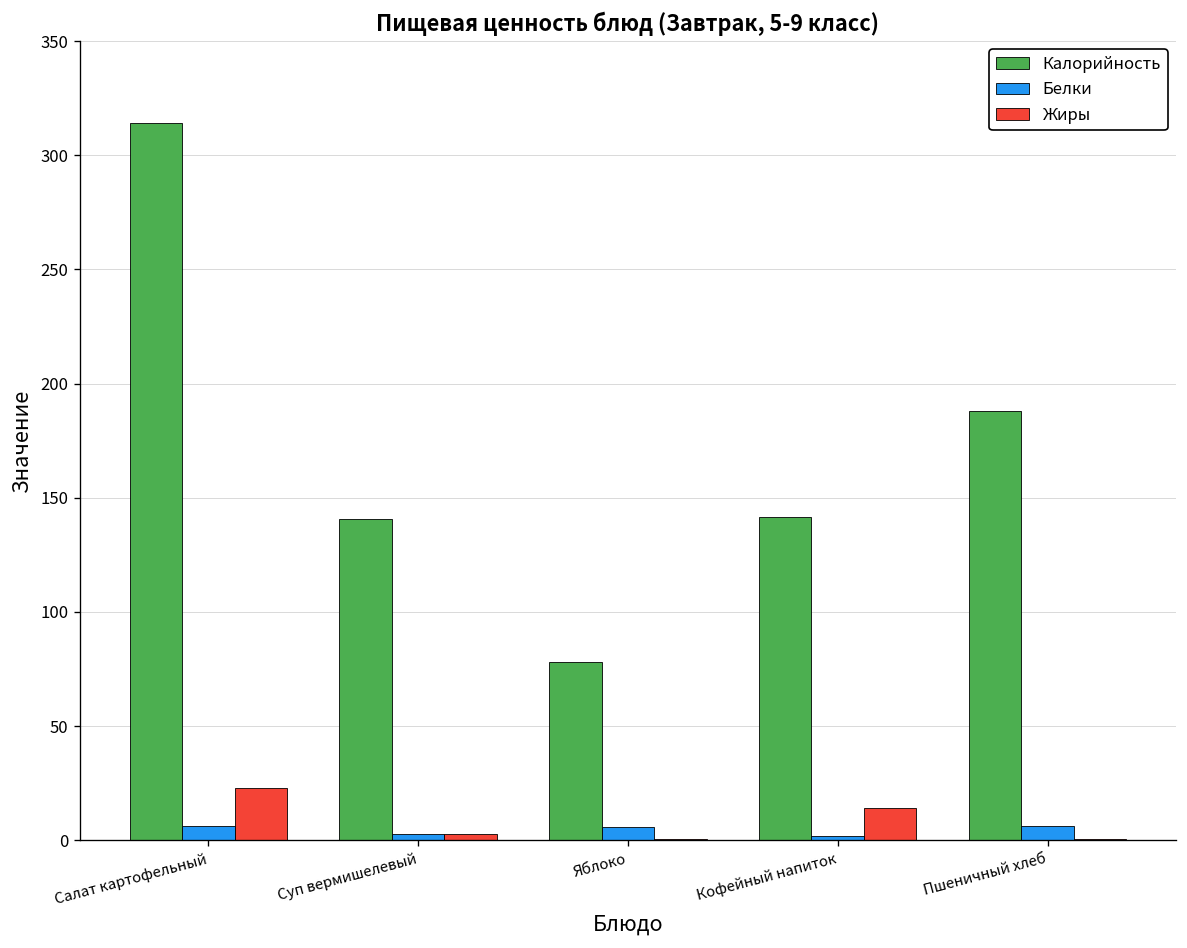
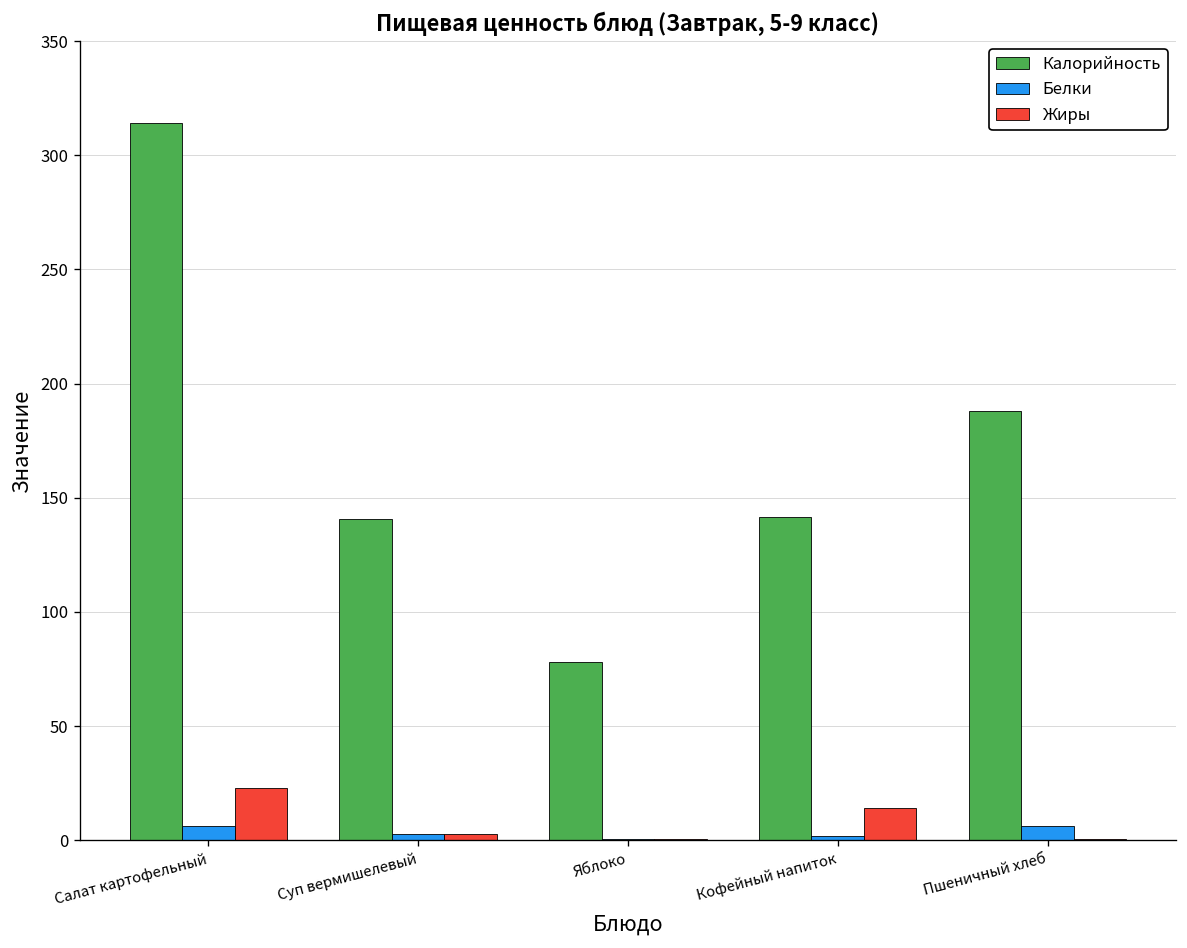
  {
    "Калорийность": {
      "Салат картофельный": 314,
      "Суп вермишелевый": 141,
      "Яблоко": 78,
      "Кофейный напиток": 142,
      "Пшеничный хлеб": 188
    },
    "Белки": {
      "Салат картофельный": 6,
      "Суп вермишелевый": 3,
-     "Яблоко": 6,
+     "Яблоко": 1,
      "Кофейный напиток": 2,
      "Пшеничный хлеб": 6
    },
    "Жиры": {
      "Салат картофельный": 23,
      "Суп вермишелевый": 3,
      "Кофейный напиток": 14
    }
  }
